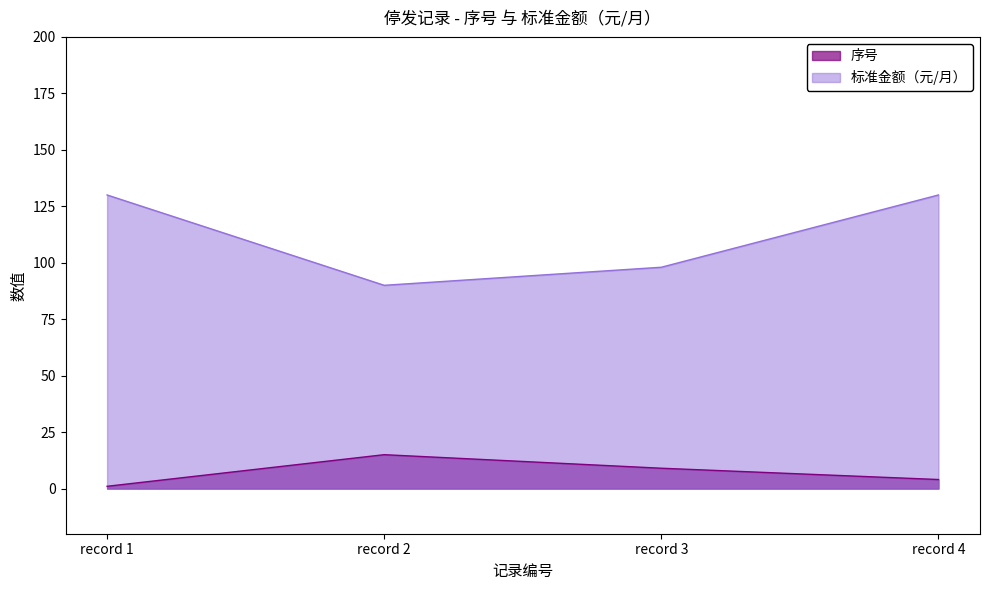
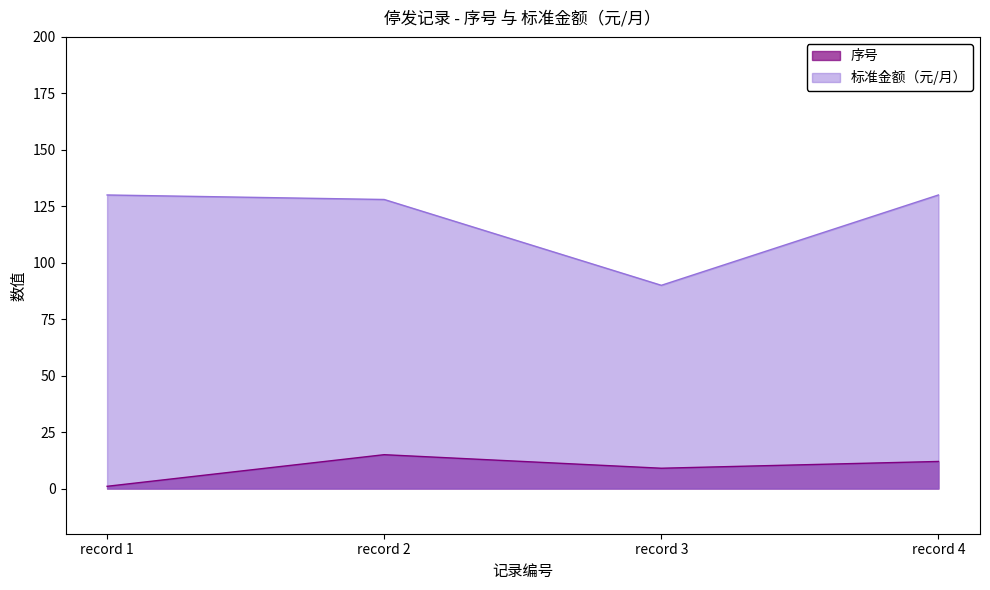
  {
    "序号": {
      "record 1": 1,
      "record 2": 15,
      "record 3": 9,
-     "record 4": 4
+     "record 4": 12
    },
    "标准金额（元/月）": {
      "record 1": 130,
-     "record 2": 90,
-     "record 3": 98,
+     "record 2": 128,
+     "record 3": 90,
      "record 4": 130
    }
  }
